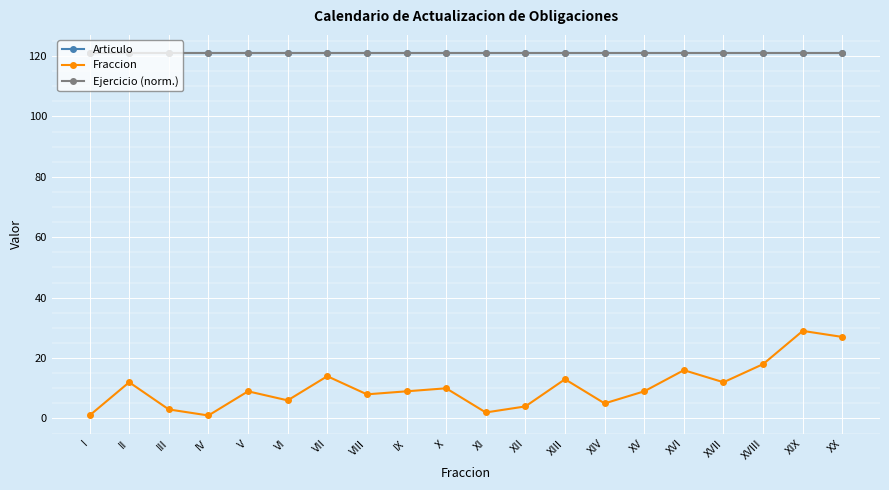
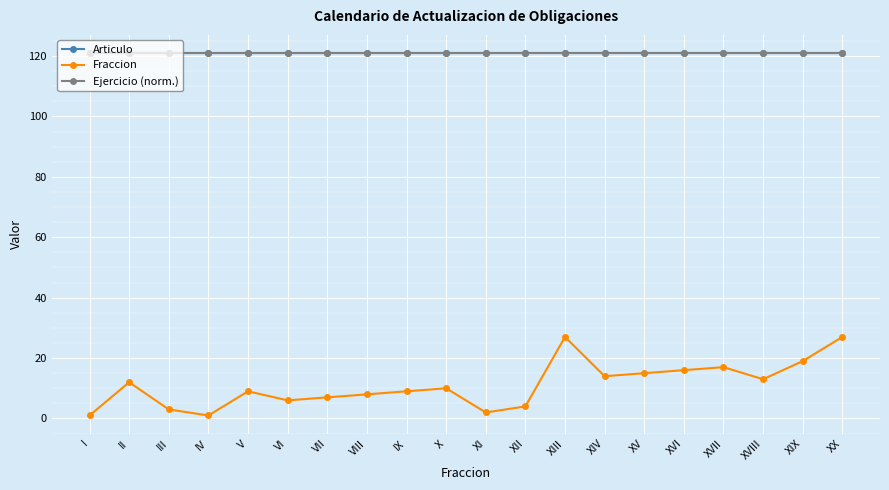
  {
    "Ejercicio (norm.)": {
      "IV": 121,
      "V": 121,
      "VI": 121,
      "VII": 121,
      "VIII": 121,
      "IX": 121,
      "X": 121,
      "XI": 121,
      "XII": 121,
      "XIII": 121,
      "XIV": 121,
      "XV": 121,
      "XVI": 121,
      "XVII": 121,
      "XVIII": 121,
      "XIX": 121,
      "XX": 121
    },
    "Fraccion": {
      "I": 1,
      "II": 12,
      "III": 3,
      "IV": 1,
      "V": 9,
      "VI": 6,
-     "VII": 14,
+     "VII": 7,
      "VIII": 8,
      "IX": 9,
      "X": 10,
      "XI": 2,
      "XII": 4,
-     "XIII": 13,
-     "XIV": 5,
-     "XV": 9,
+     "XIII": 27,
+     "XIV": 14,
+     "XV": 15,
      "XVI": 16,
-     "XVII": 12,
-     "XVIII": 18,
-     "XIX": 29,
+     "XVII": 17,
+     "XVIII": 13,
+     "XIX": 19,
      "XX": 27
    }
  }
